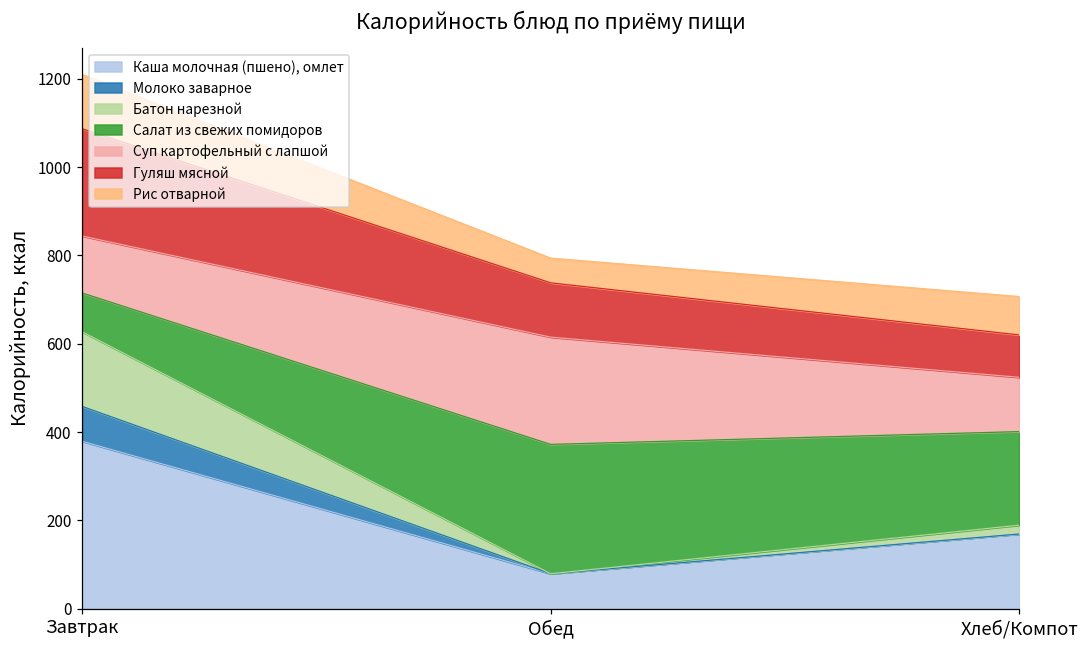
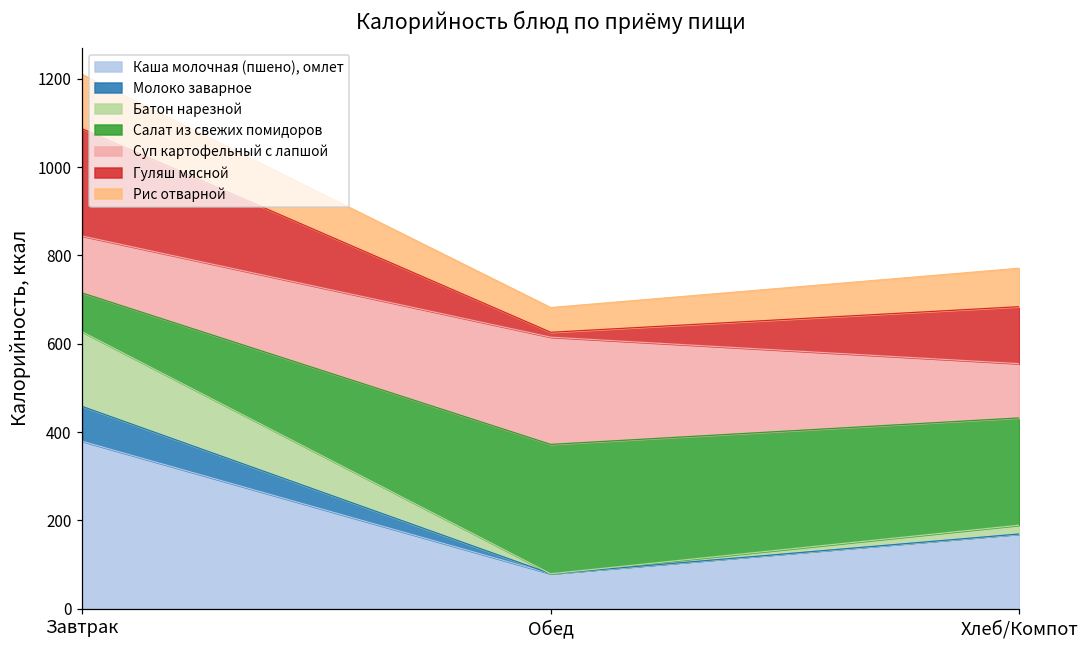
  {
    "Каша молочная (пшено), омлет": {
      "Завтрак": 380
    },
    "Молоко заварное": {
      "Завтрак": 80
    },
    "Батон нарезной": {
      "Завтрак": 170,
      "Хлеб/Компот": 20
    },
    "Салат из свежих помидоров": {
      "Завтрак": 90,
      "Обед": 290,
-     "Хлеб/Компот": 210
+     "Хлеб/Компот": 240
    },
    "Гуляш мясной": {
      "Завтрак": 240,
-     "Обед": 120,
-     "Хлеб/Компот": 100
+     "Обед": 10,
+     "Хлеб/Компот": 130
    }
  }
